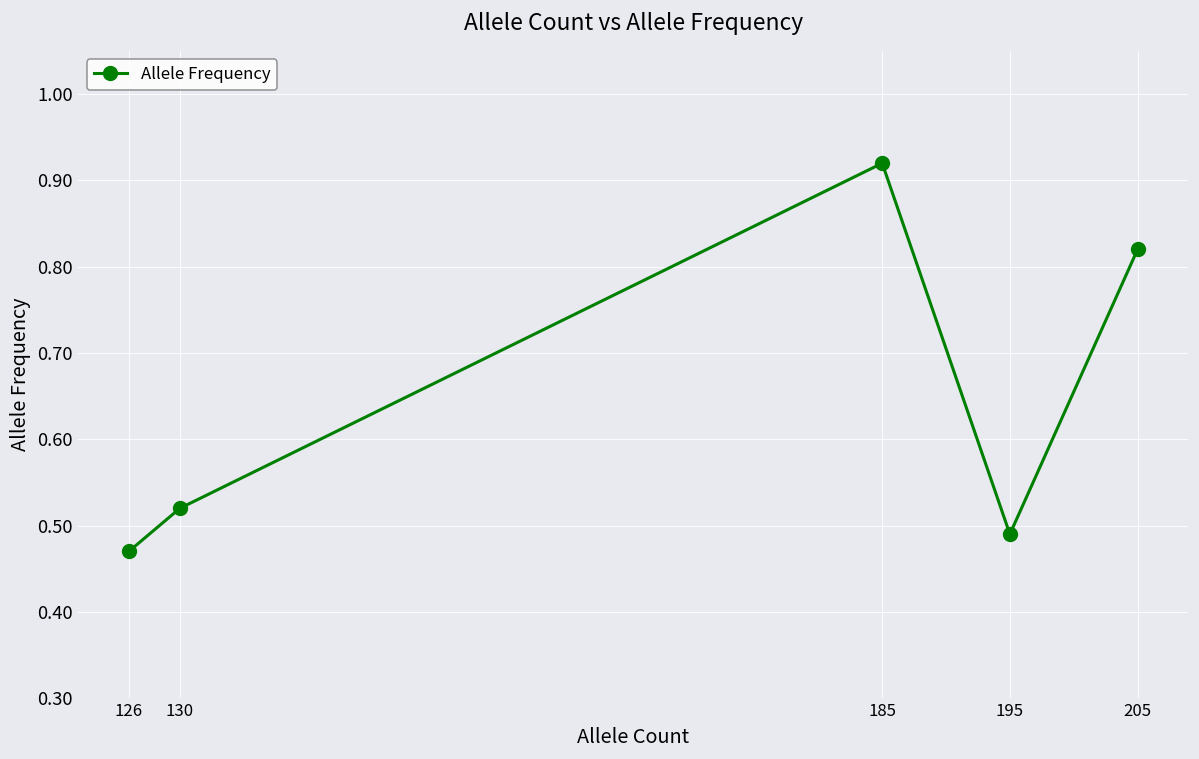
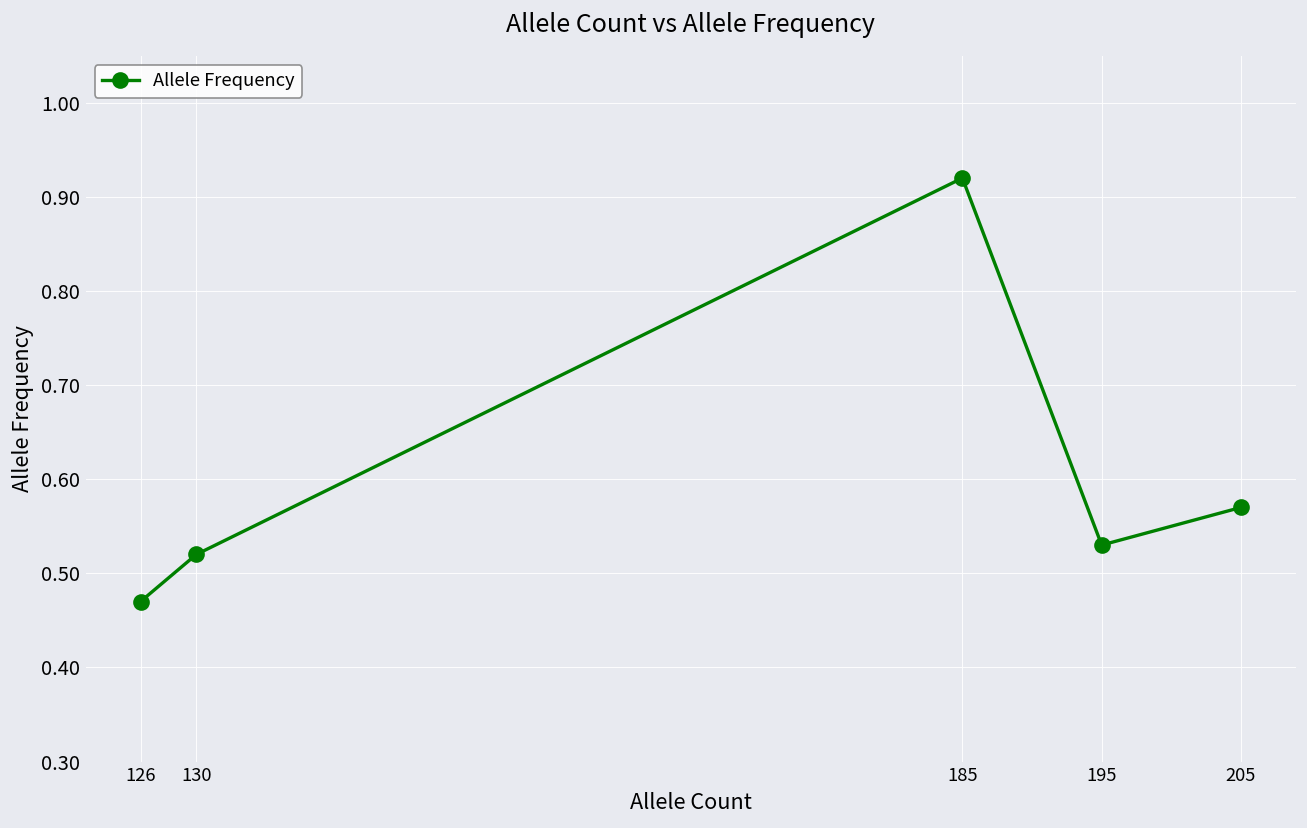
  {
    "126": 0.47,
    "130": 0.52,
    "185": 0.92,
-   "195": 0.49,
-   "205": 0.82
+   "195": 0.53,
+   "205": 0.57
  }
